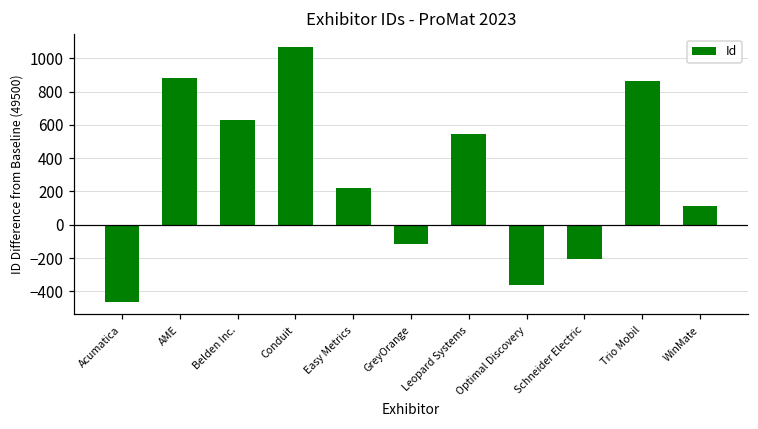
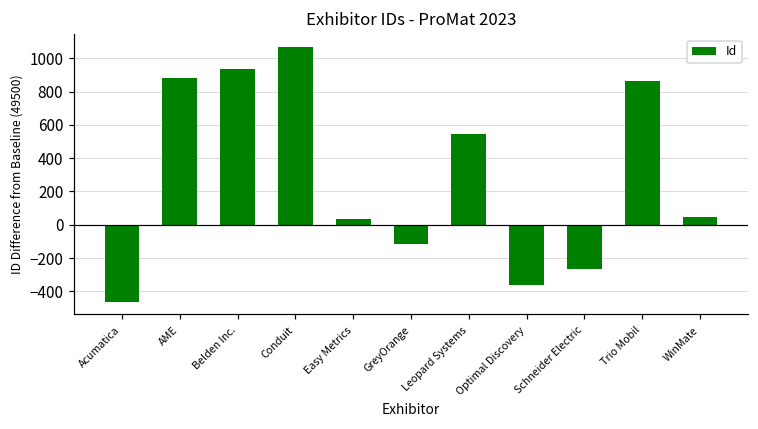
  {
    "Acumatica": -460,
    "AME": 880,
-   "Belden Inc.": 630,
+   "Belden Inc.": 930,
    "Conduit": 1070,
-   "Easy Metrics": 220,
+   "Easy Metrics": 40,
    "GreyOrange": -110,
    "Leopard Systems": 540,
    "Optimal Discovery": -360,
-   "Schneider Electric": -210,
+   "Schneider Electric": -260,
    "Trio Mobil": 860,
-   "WinMate": 110
+   "WinMate": 50
  }
